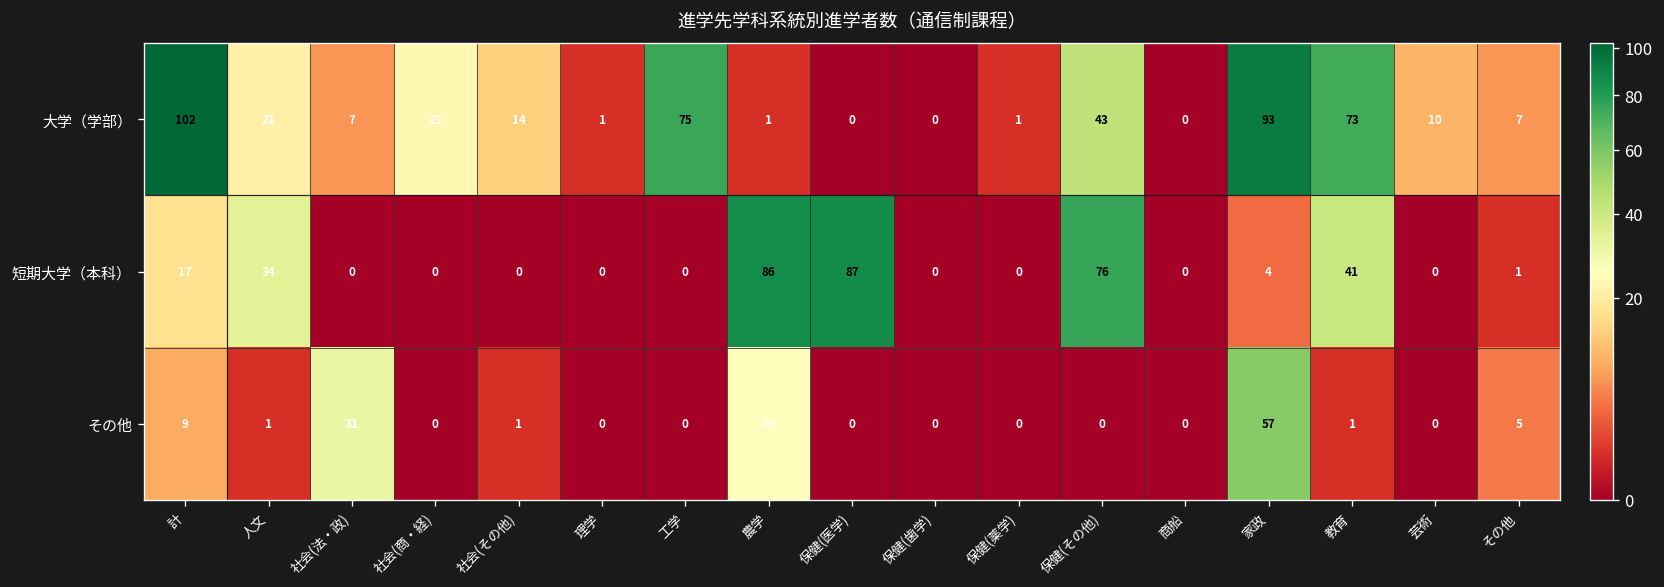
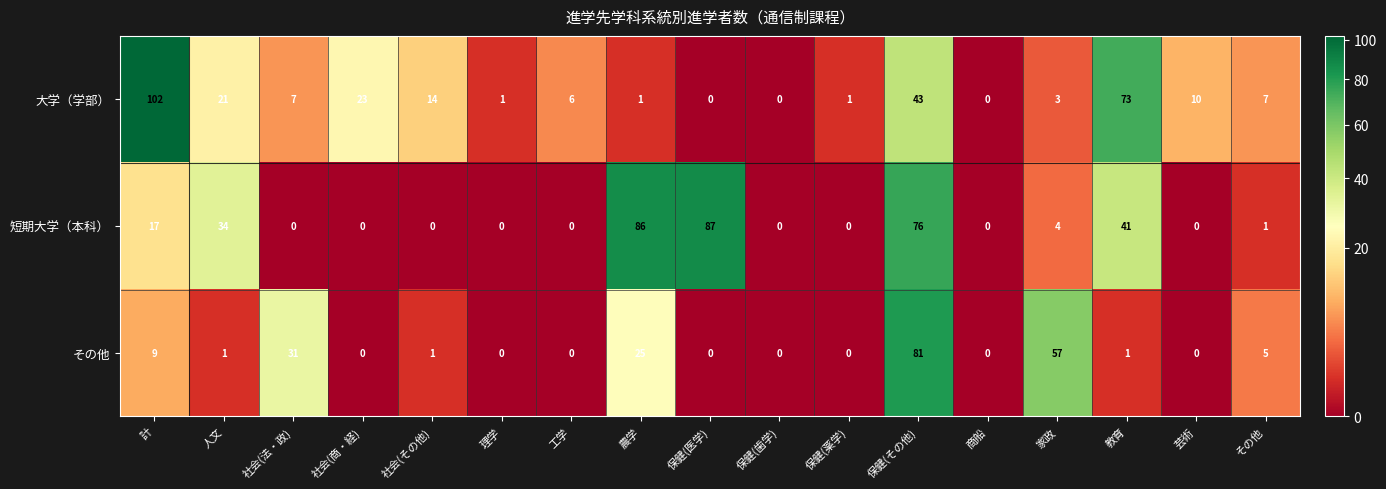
  {
    "大学（学部）": {
      "計": 102,
      "人文": 21,
      "社会(法・政)": 7,
      "社会(商・経)": 23,
      "社会(その他)": 14,
      "理学": 1,
-     "工学": 75,
+     "工学": 6,
      "農学": 1,
      "保健(医学)": 0,
      "保健(歯学)": 0,
      "保健(薬学)": 1,
      "保健(その他)": 43,
      "商船": 0,
-     "家政": 93,
+     "家政": 3,
      "教育": 73,
      "芸術": 10,
      "その他": 7
    },
    "短期大学（本科）": {
      "計": 17,
      "人文": 34,
      "社会(法・政)": 0,
      "社会(商・経)": 0,
      "社会(その他)": 0,
      "理学": 0,
      "工学": 0,
      "農学": 86,
      "保健(医学)": 87,
      "保健(歯学)": 0,
      "保健(薬学)": 0,
      "保健(その他)": 76,
      "商船": 0,
      "家政": 4,
      "教育": 41,
      "芸術": 0,
      "その他": 1
    },
    "その他": {
      "計": 9,
      "人文": 1,
      "社会(法・政)": 31,
      "社会(商・経)": 0,
      "社会(その他)": 1,
      "理学": 0,
      "工学": 0,
      "農学": 25,
      "保健(医学)": 0,
      "保健(歯学)": 0,
      "保健(薬学)": 0,
-     "保健(その他)": 0,
+     "保健(その他)": 81,
      "商船": 0,
      "家政": 57,
      "教育": 1,
      "芸術": 0,
      "その他": 5
    }
  }
